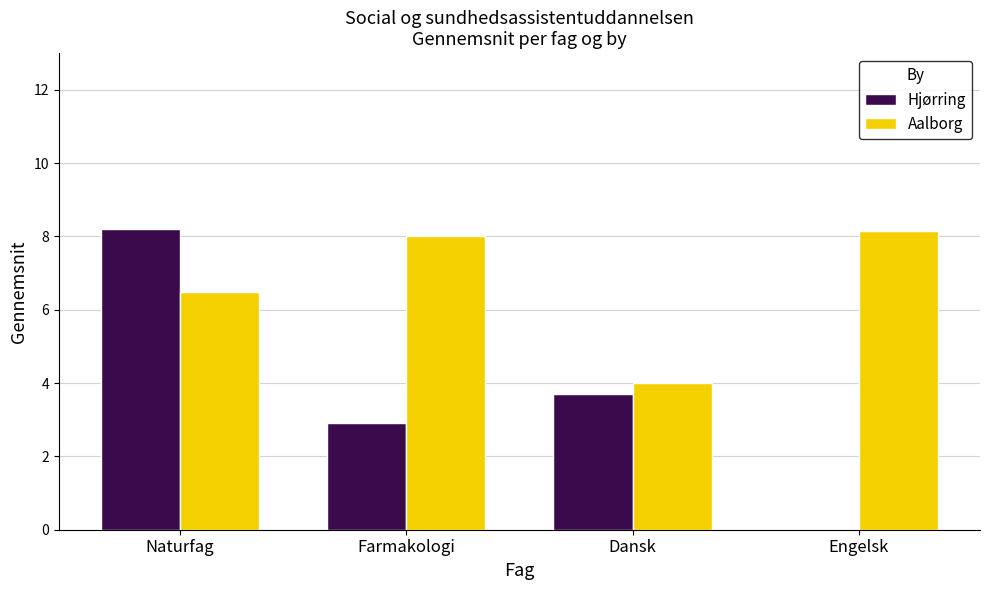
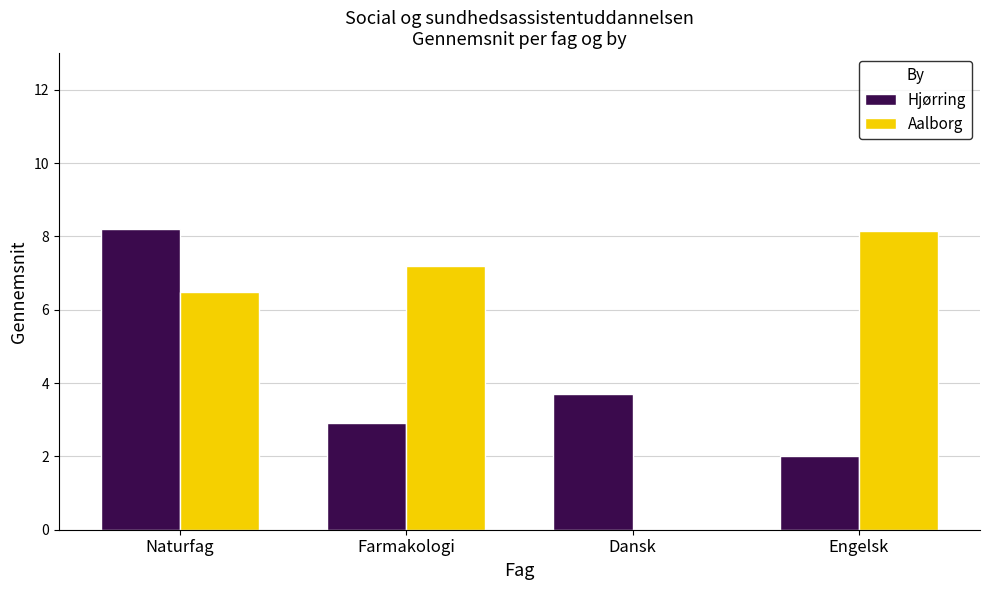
  {
    "Hjørring": {
      "Naturfag": 8.2,
      "Farmakologi": 2.9,
      "Dansk": 3.7,
-     "Engelsk": 0
+     "Engelsk": 2
    },
    "Aalborg": {
      "Naturfag": 6.5,
-     "Farmakologi": 8.0,
-     "Dansk": 4,
+     "Farmakologi": 7.2,
+     "Dansk": 0,
      "Engelsk": 8.1
    }
  }
